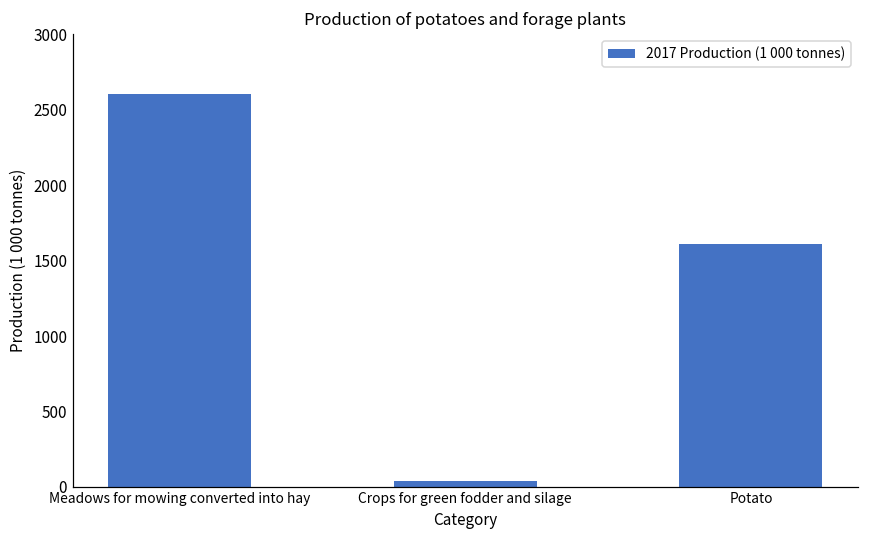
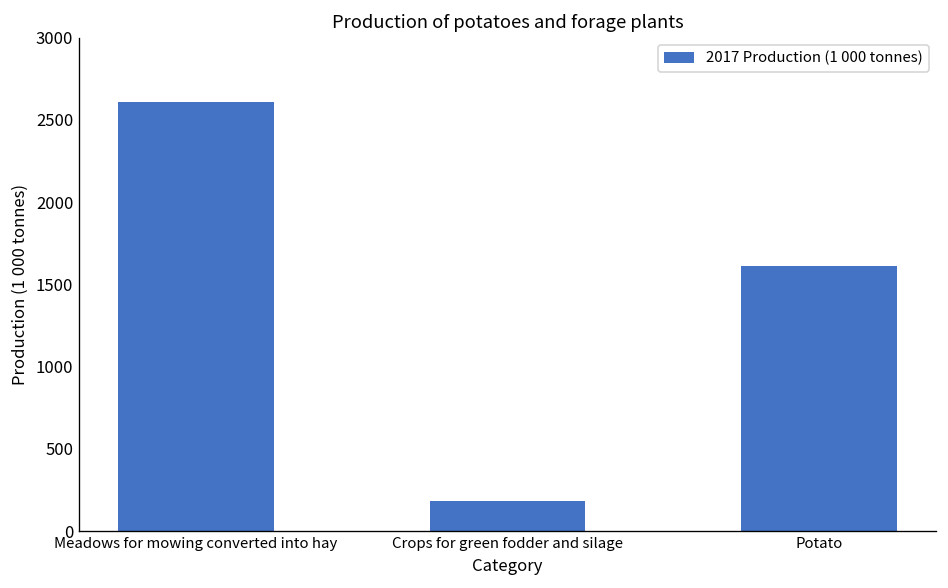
  {
    "Meadows for mowing converted into hay": 2610,
-   "Crops for green fodder and silage": 40,
+   "Crops for green fodder and silage": 180,
    "Potato": 1610
  }
